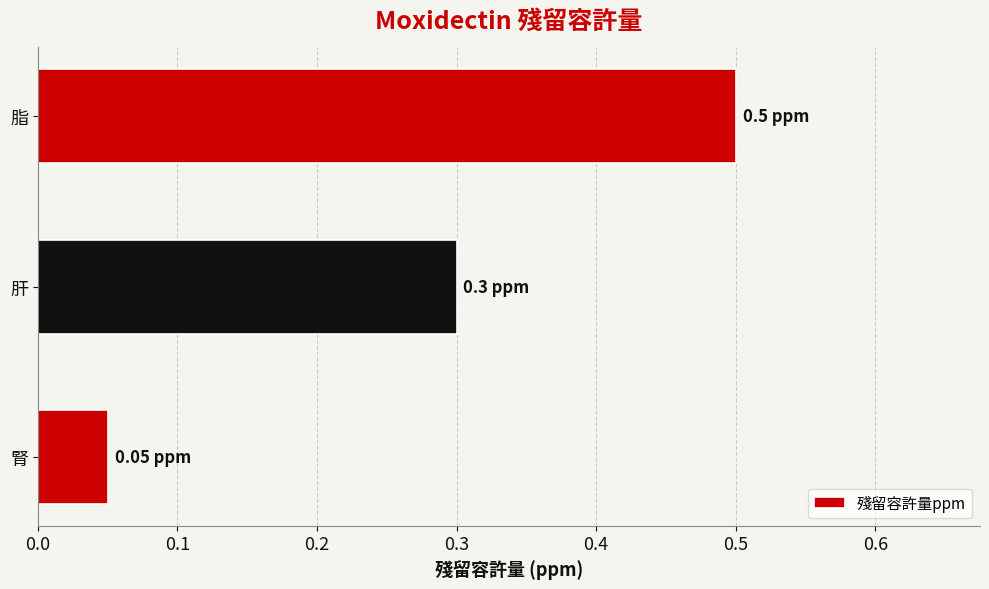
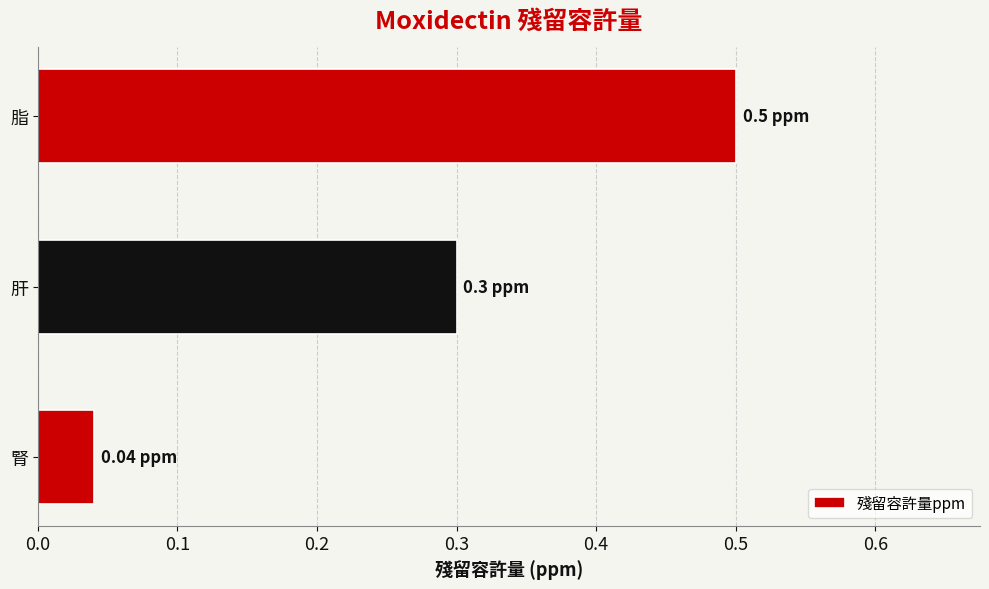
  {
    "脂": 0.5,
    "肝": 0.3,
-   "腎": 0.05
+   "腎": 0.04
  }
